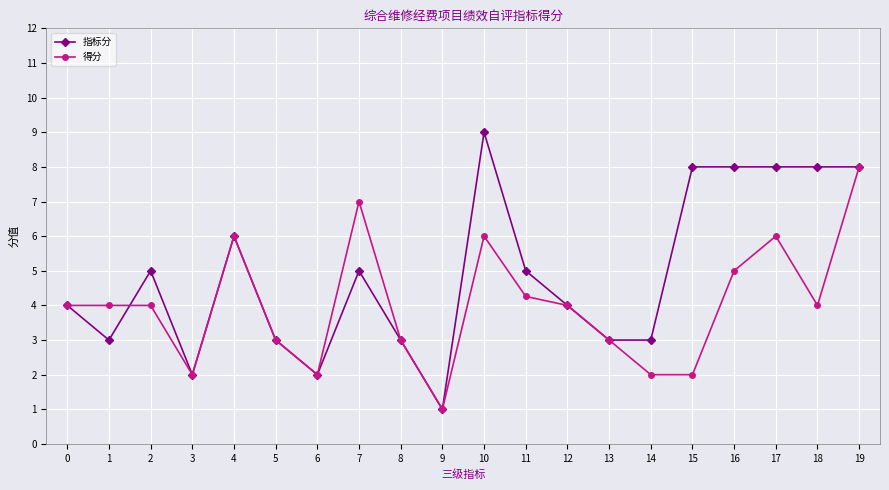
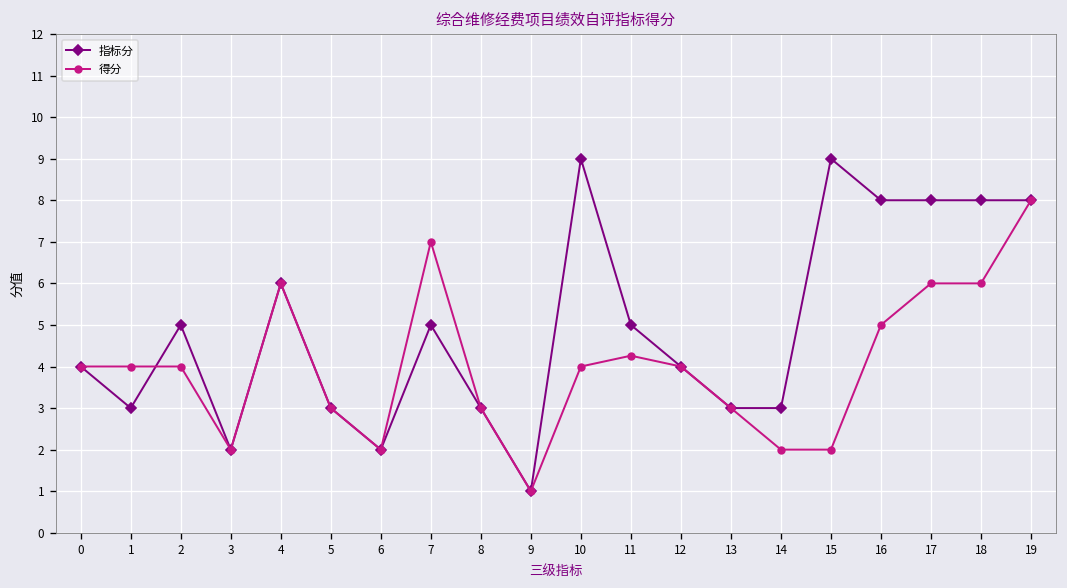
  {
    "指标分": {
      "1": 3,
      "2": 5,
      "7": 5,
      "10": 9,
      "11": 5,
      "14": 3,
-     "15": 8,
+     "15": 9,
      "16": 8,
      "17": 8,
      "18": 8
    },
    "得分": {
      "1": 4,
      "2": 4,
      "7": 7,
-     "10": 6,
+     "10": 4,
      "11": 4.3,
      "14": 2,
      "15": 2,
      "16": 5,
      "17": 6,
-     "18": 4
+     "18": 6
    }
  }
